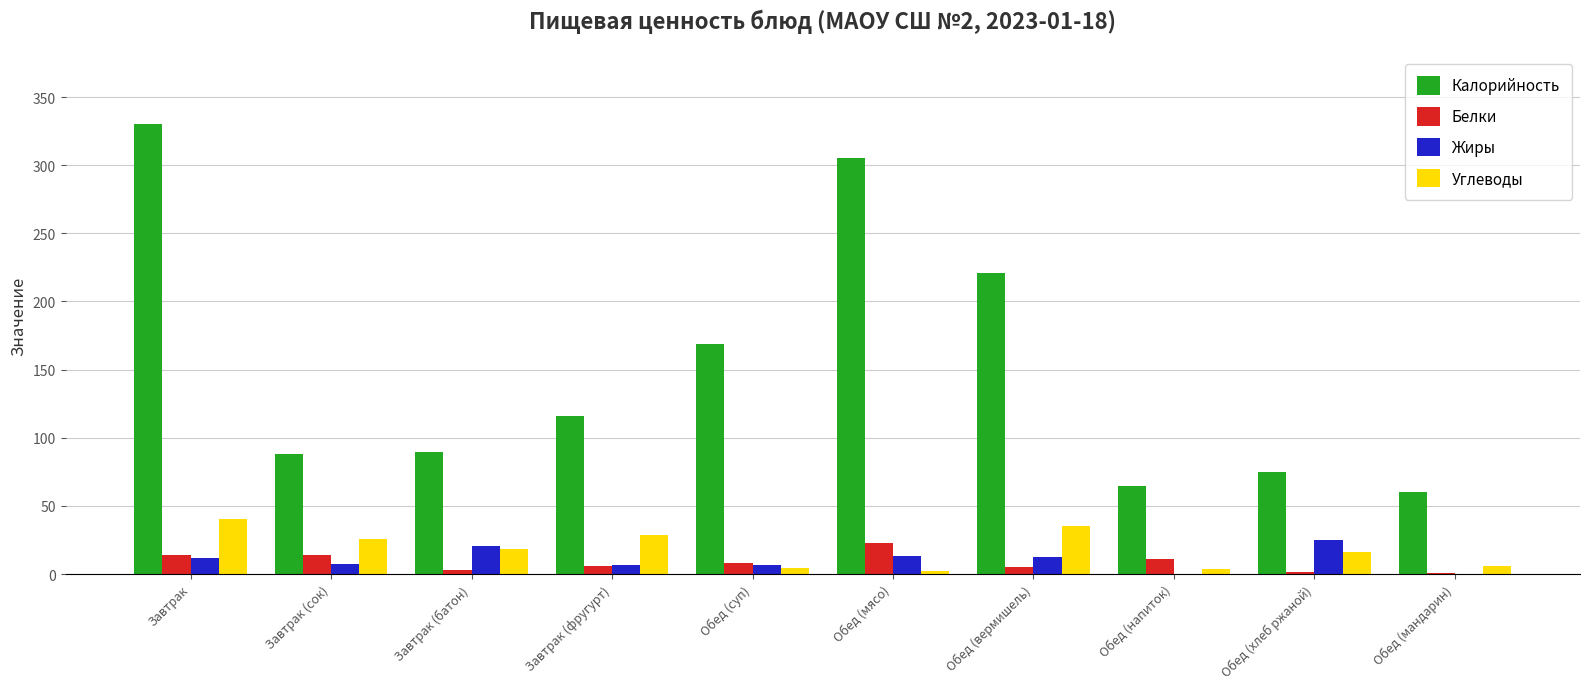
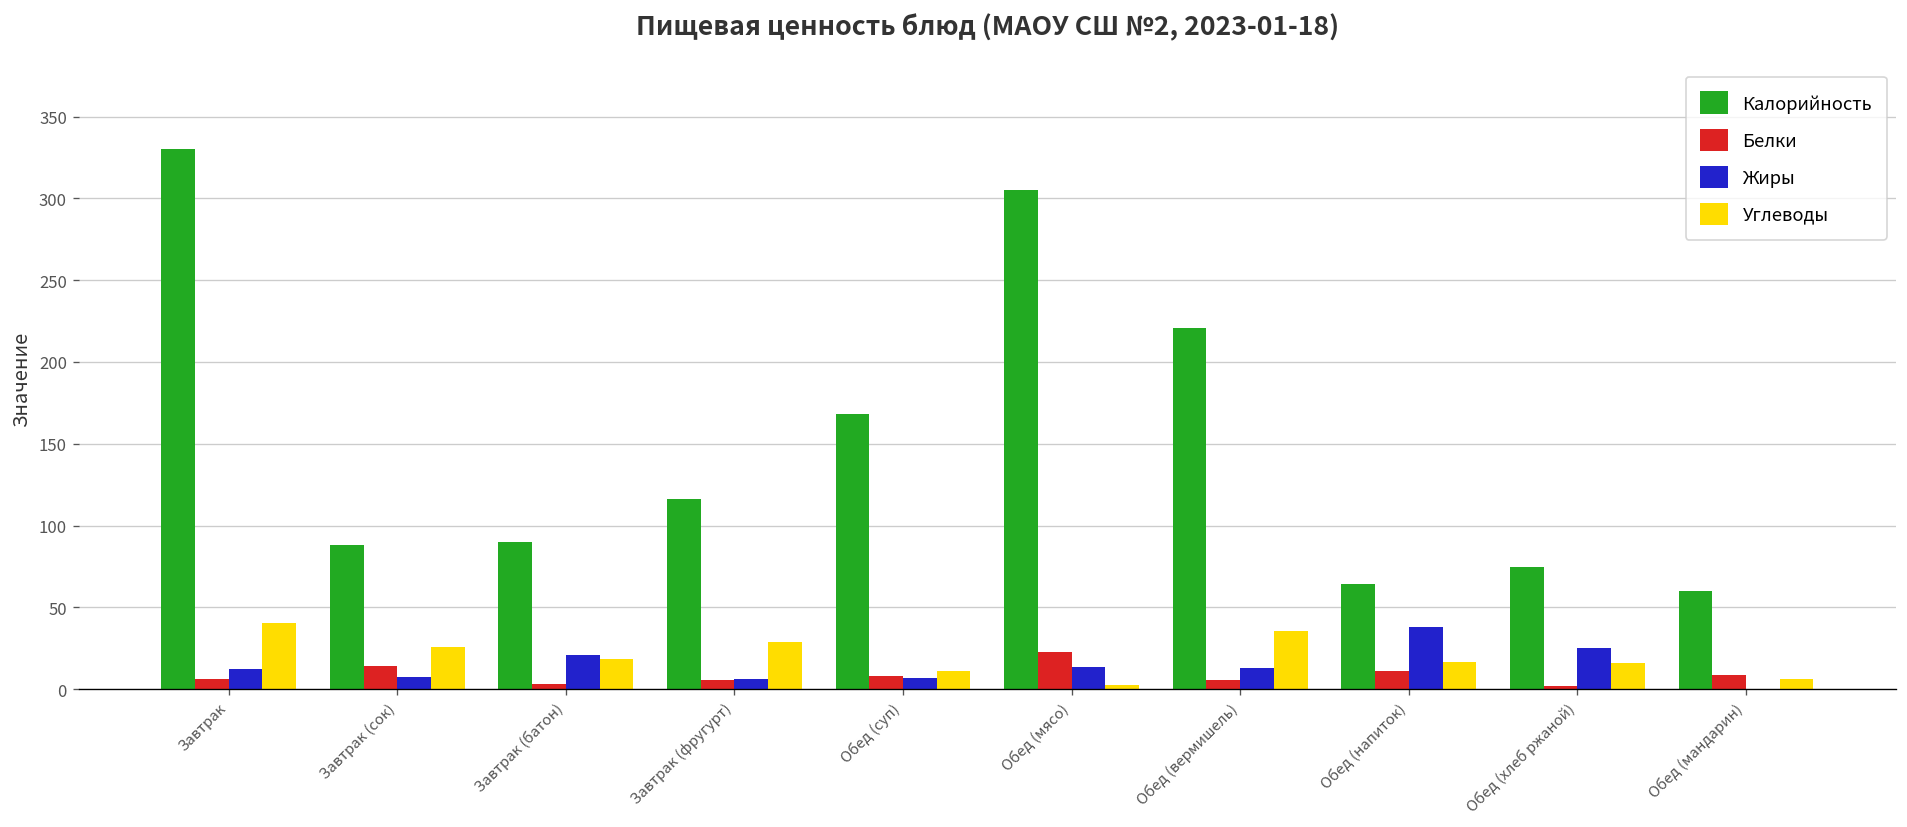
  {
    "Калорийность": {
      "Завтрак": 330,
      "Завтрак (сок)": 88,
      "Завтрак (батон)": 90,
      "Завтрак (фругурт)": 116,
      "Обед (суп)": 169,
      "Обед (мясо)": 305,
      "Обед (вермишель)": 221,
      "Обед (напиток)": 64,
      "Обед (хлеб ржаной)": 75,
      "Обед (мандарин)": 60
    },
    "Белки": {
-     "Завтрак": 14,
+     "Завтрак": 6,
      "Завтрак (сок)": 14,
      "Завтрак (батон)": 3,
      "Завтрак (фругурт)": 6,
      "Обед (суп)": 8,
      "Обед (мясо)": 22,
      "Обед (вермишель)": 5,
      "Обед (напиток)": 11,
-     "Обед (мандарин)": 1
+     "Обед (мандарин)": 9
    },
    "Жиры": {
      "Завтрак": 12,
      "Завтрак (сок)": 7,
      "Завтрак (батон)": 21,
      "Завтрак (фругурт)": 6,
      "Обед (суп)": 7,
      "Обед (мясо)": 13,
      "Обед (вермишель)": 13,
-     "Обед (напиток)": 0,
+     "Обед (напиток)": 38,
      "Обед (хлеб ржаной)": 25,
      "Обед (мандарин)": 0
    },
    "Углеводы": {
      "Завтрак": 40,
      "Завтрак (сок)": 26,
      "Завтрак (батон)": 19,
      "Завтрак (фругурт)": 29,
-     "Обед (суп)": 4,
+     "Обед (суп)": 11,
      "Обед (мясо)": 3,
      "Обед (вермишель)": 35,
-     "Обед (напиток)": 4,
+     "Обед (напиток)": 17,
      "Обед (хлеб ржаной)": 16,
      "Обед (мандарин)": 6
    }
  }
